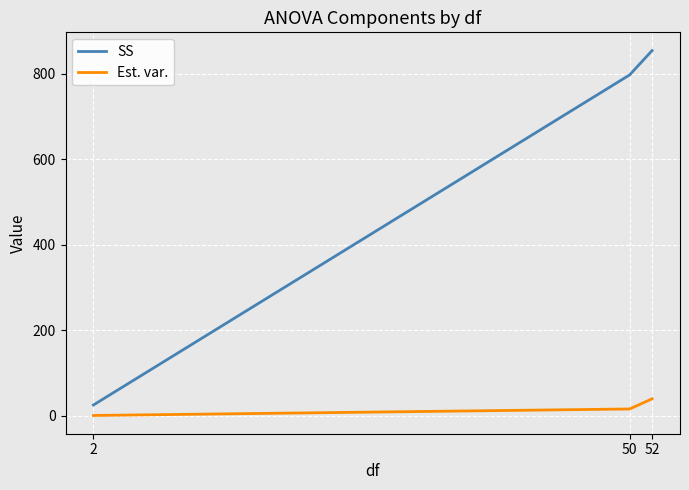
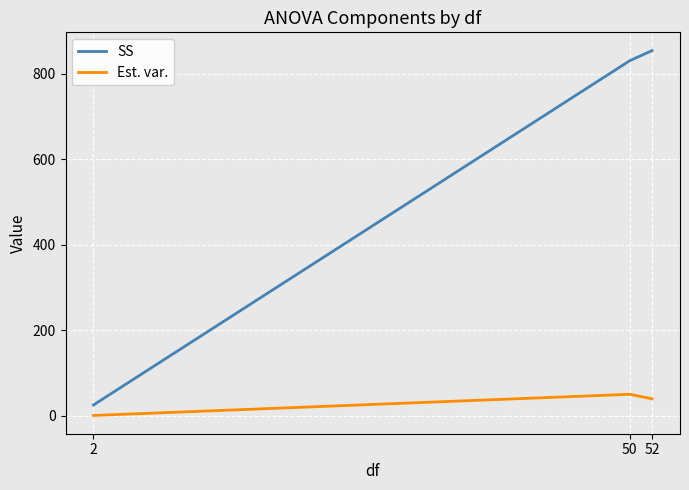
  {
    "SS": {
      "2": 30,
-     "50": 800,
+     "50": 830,
      "52": 850
    },
    "Est. var.": {
      "2": 0,
-     "50": 20,
+     "50": 50,
      "52": 40
    }
  }
